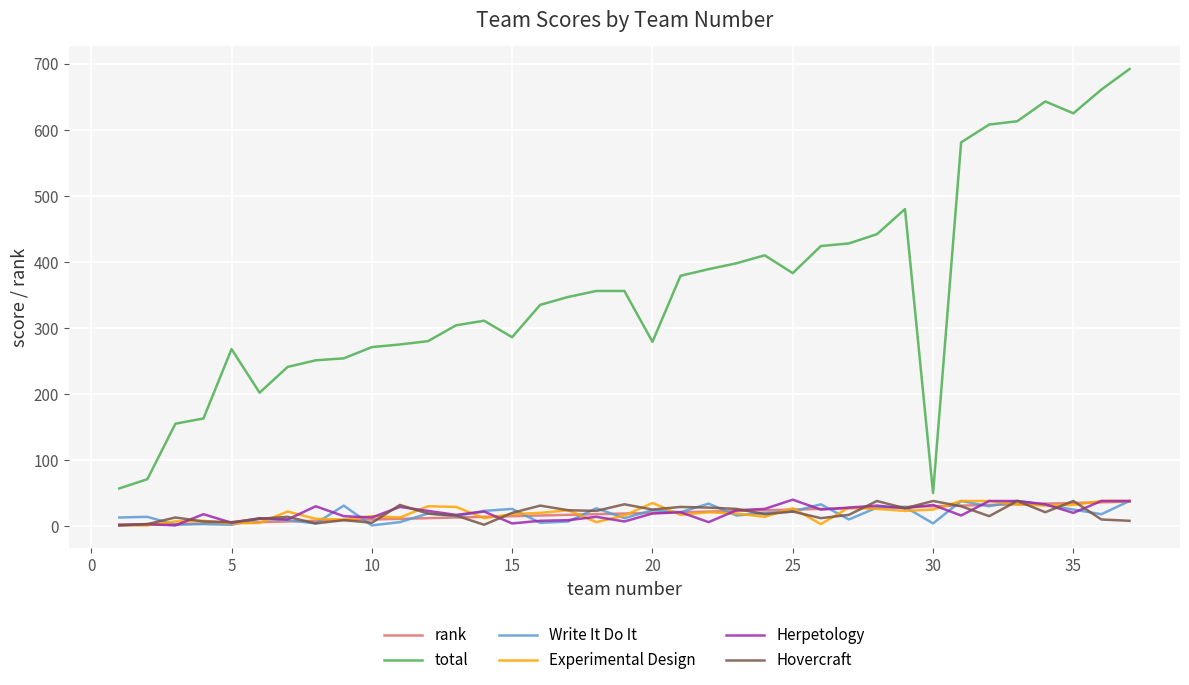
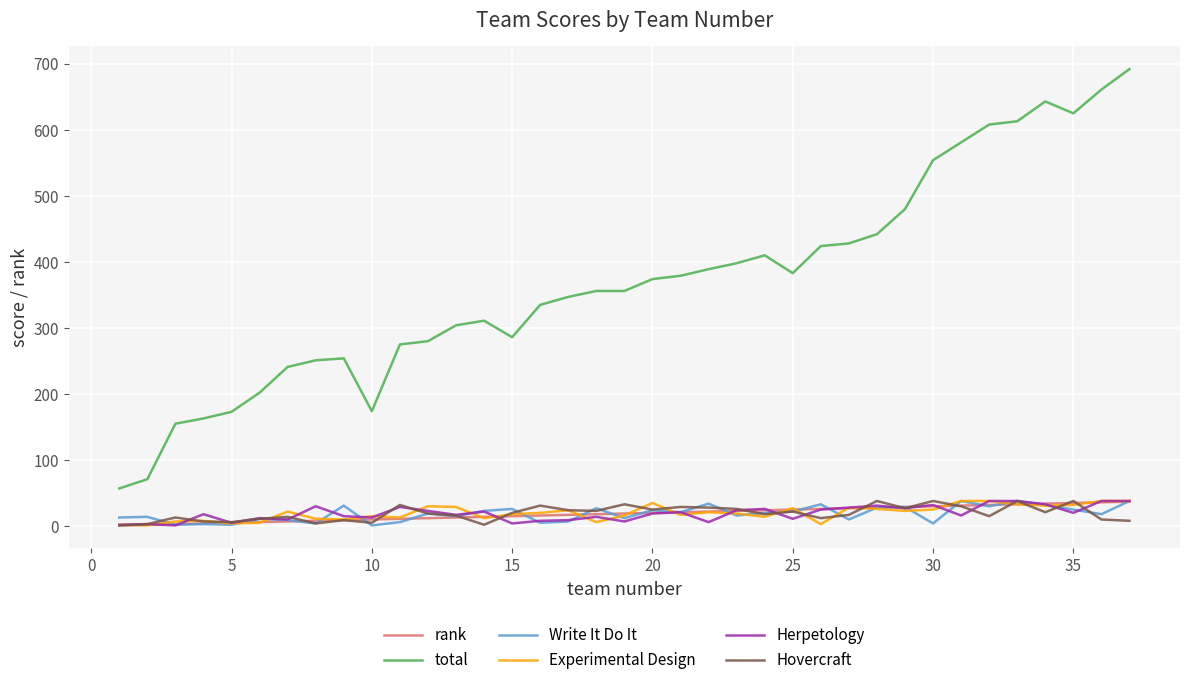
  {
    "total": {
-     "5": 270,
-     "10": 270,
+     "5": 170,
+     "10": 170,
      "15": 290,
-     "20": 280,
+     "20": 370,
      "25": 380,
-     "30": 50,
+     "30": 550,
      "35": 630
    },
    "Write It Do It": {
      "10": 0,
      "15": 30,
      "30": 0,
      "35": 30
    },
    "Experimental Design": {
      "20": 40,
      "30": 30
    },
    "Herpetology": {
      "15": 0,
-     "25": 40,
+     "25": 10,
      "35": 20
    },
    "Hovercraft": {
      "10": 10,
      "30": 40
    }
  }
